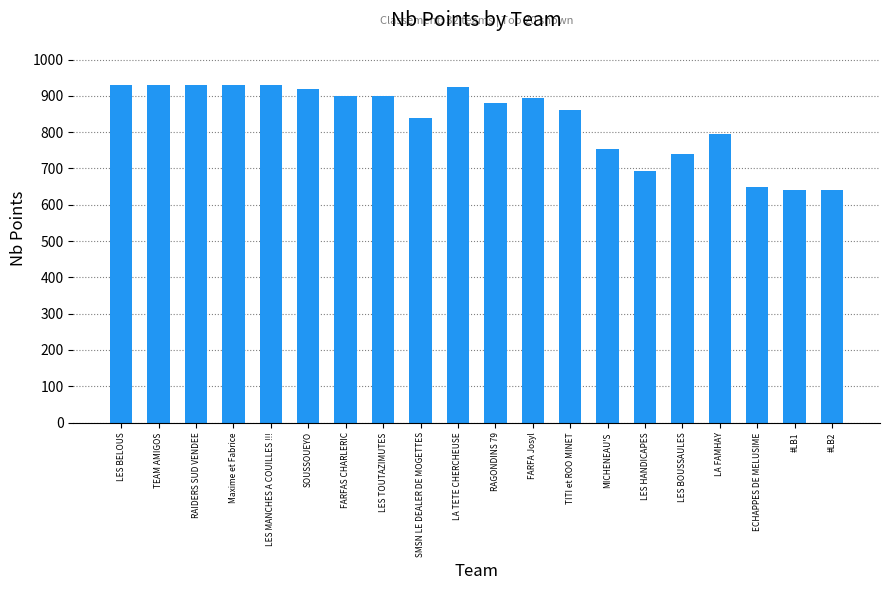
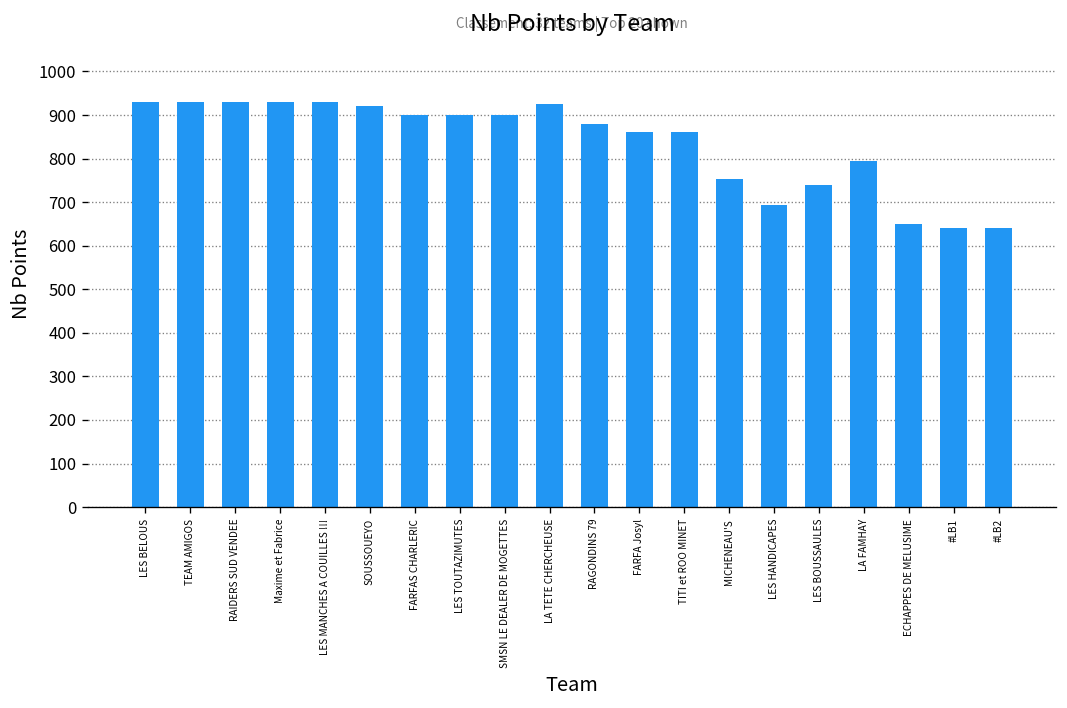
  {
    "LES BELOUS": 930,
    "TEAM AMIGOS": 930,
    "RAIDERS SUD VENDEE": 930,
    "Maxime et Fabrice": 930,
    "LES MANCHES A COUILLES !!!": 930,
    "SOUSSOUEYO": 920,
    "FARFAS CHARLERIC": 900,
    "LES TOUTAZIMUTES": 900,
-   "SMSN LE DEALER DE MOGETTES": 840,
+   "SMSN LE DEALER DE MOGETTES": 900,
    "LA TETE CHERCHEUSE": 930,
    "RAGONDINS 79": 880,
-   "FARFA Josyl": 890,
+   "FARFA Josyl": 860,
    "TITI et ROO MINET": 860,
    "MICHENEAU'S": 750,
    "LES HANDICAPES": 690,
    "LES BOUSSAULES": 740,
    "LA FAMHAY": 800,
    "ECHAPPES DE MELUSIME": 650,
    "#LB1": 640,
    "#LB2": 640
  }
